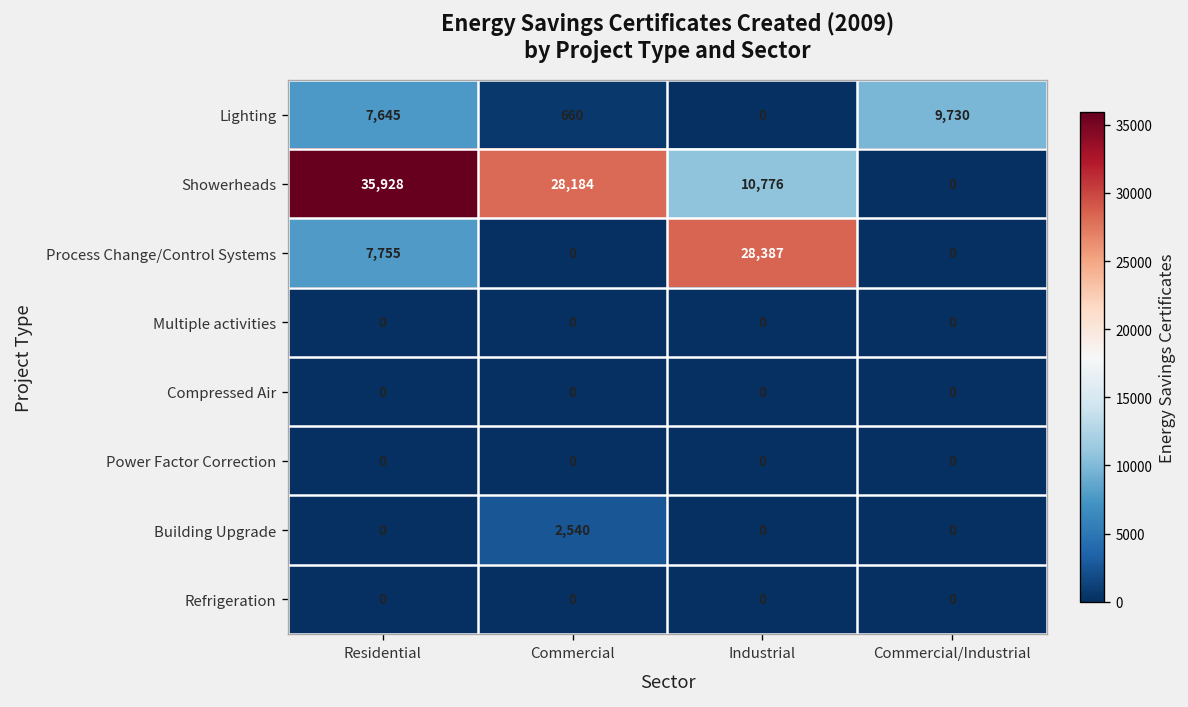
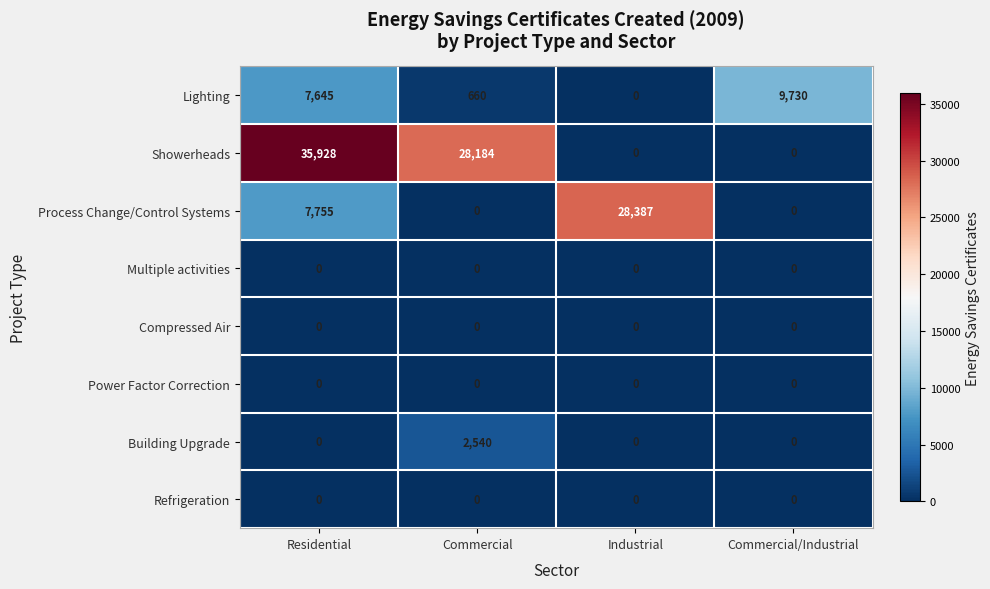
  {
    "Lighting": {
      "Residential": "7,645",
      "Commercial": "660",
      "Industrial": "0",
      "Commercial/Industrial": "9,730"
    },
    "Showerheads": {
      "Residential": "35,928",
      "Commercial": "28,184",
-     "Industrial": "10,776",
+     "Industrial": "0",
      "Commercial/Industrial": "0"
    },
    "Process Change/Control Systems": {
      "Residential": "7,755",
      "Commercial": "0",
      "Industrial": "28,387",
      "Commercial/Industrial": "0"
    },
    "Multiple activities": {
      "Residential": "0",
      "Commercial": "0",
      "Industrial": "0",
      "Commercial/Industrial": "0"
    },
    "Compressed Air": {
      "Residential": "0",
      "Commercial": "0",
      "Industrial": "0",
      "Commercial/Industrial": "0"
    },
    "Power Factor Correction": {
      "Residential": "0",
      "Commercial": "0",
      "Industrial": "0",
      "Commercial/Industrial": "0"
    },
    "Building Upgrade": {
      "Residential": "0",
      "Commercial": "2,540",
      "Industrial": "0",
      "Commercial/Industrial": "0"
    },
    "Refrigeration": {
      "Residential": "0",
      "Commercial": "0",
      "Industrial": "0",
      "Commercial/Industrial": "0"
    }
  }
